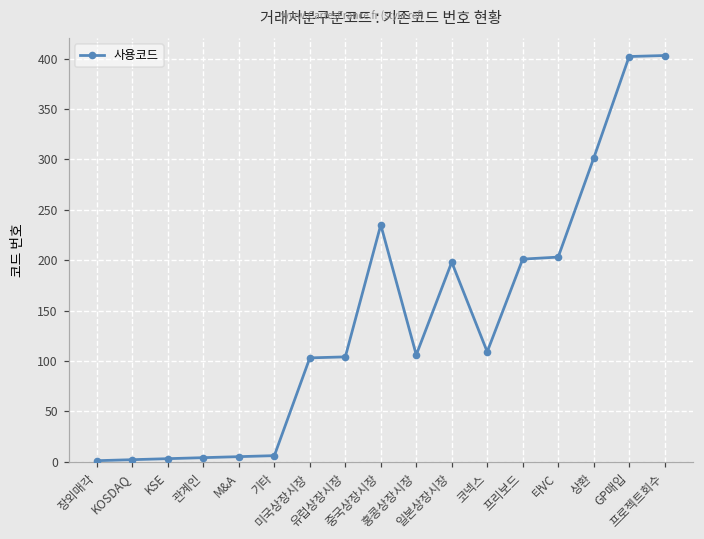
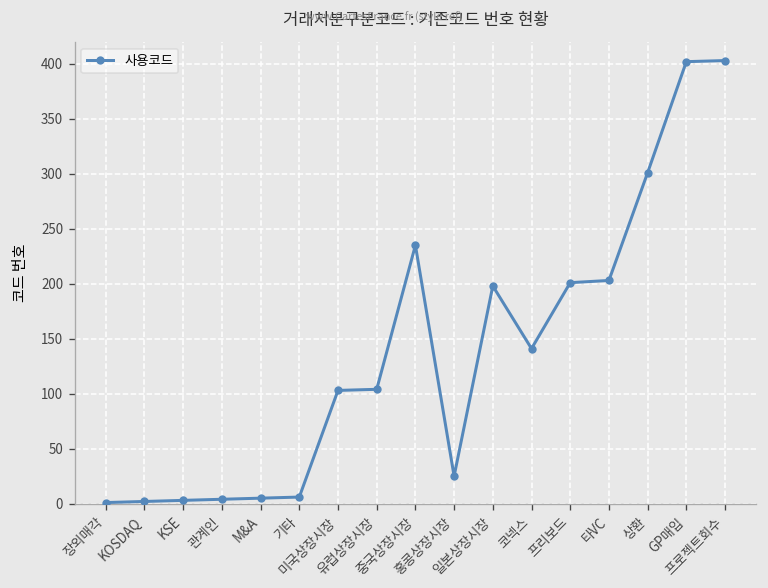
  {
    "장외매각": 0,
    "KOSDAQ": 0,
    "KSE": 0,
    "관계인": 0,
    "M&A": 10,
    "기타": 10,
    "미국상장시장": 100,
    "유럽상장시장": 100,
    "중국상장시장": 240,
-   "홍콩상장시장": 110,
+   "홍콩상장시장": 30,
    "일본상장시장": 200,
-   "코넥스": 110,
+   "코넥스": 140,
    "프리보드": 200,
    "타VC": 200,
    "상환": 300,
    "GP매입": 400,
    "프로젝트회수": 400
  }
